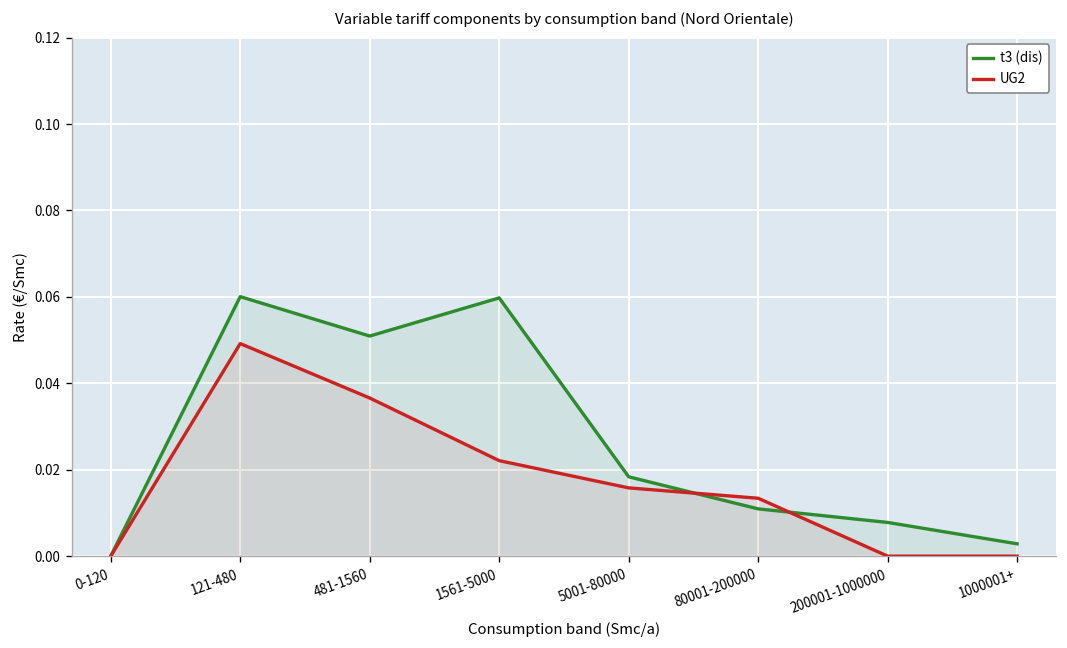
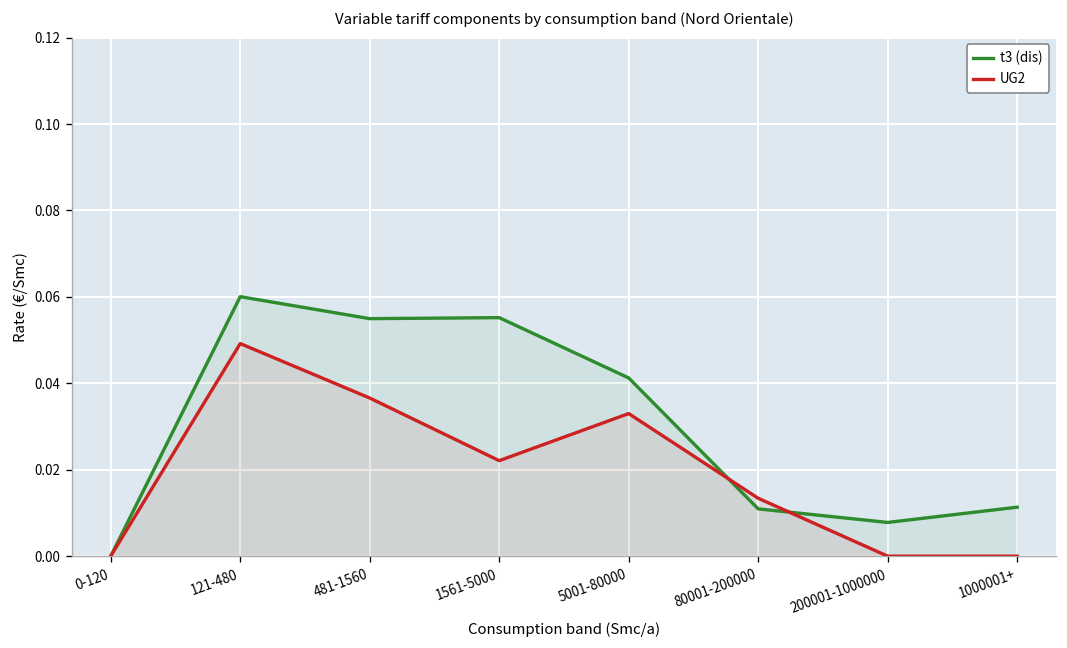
  {
    "t3 (dis)": {
      "121-480": 0.060,
-     "481-1560": 0.051,
-     "1561-5000": 0.060,
-     "5001-80000": 0.018,
+     "481-1560": 0.055,
+     "1561-5000": 0.055,
+     "5001-80000": 0.041,
      "80001-200000": 0.011,
      "200001-1000000": 0.008,
-     "1000001+": 0.003
+     "1000001+": 0.011
    },
    "UG2": {
      "121-480": 0.049,
      "481-1560": 0.037,
      "1561-5000": 0.022,
-     "5001-80000": 0.016,
+     "5001-80000": 0.033,
      "80001-200000": 0.013,
      "200001-1000000": 0.000,
      "1000001+": 0.000
    }
  }
